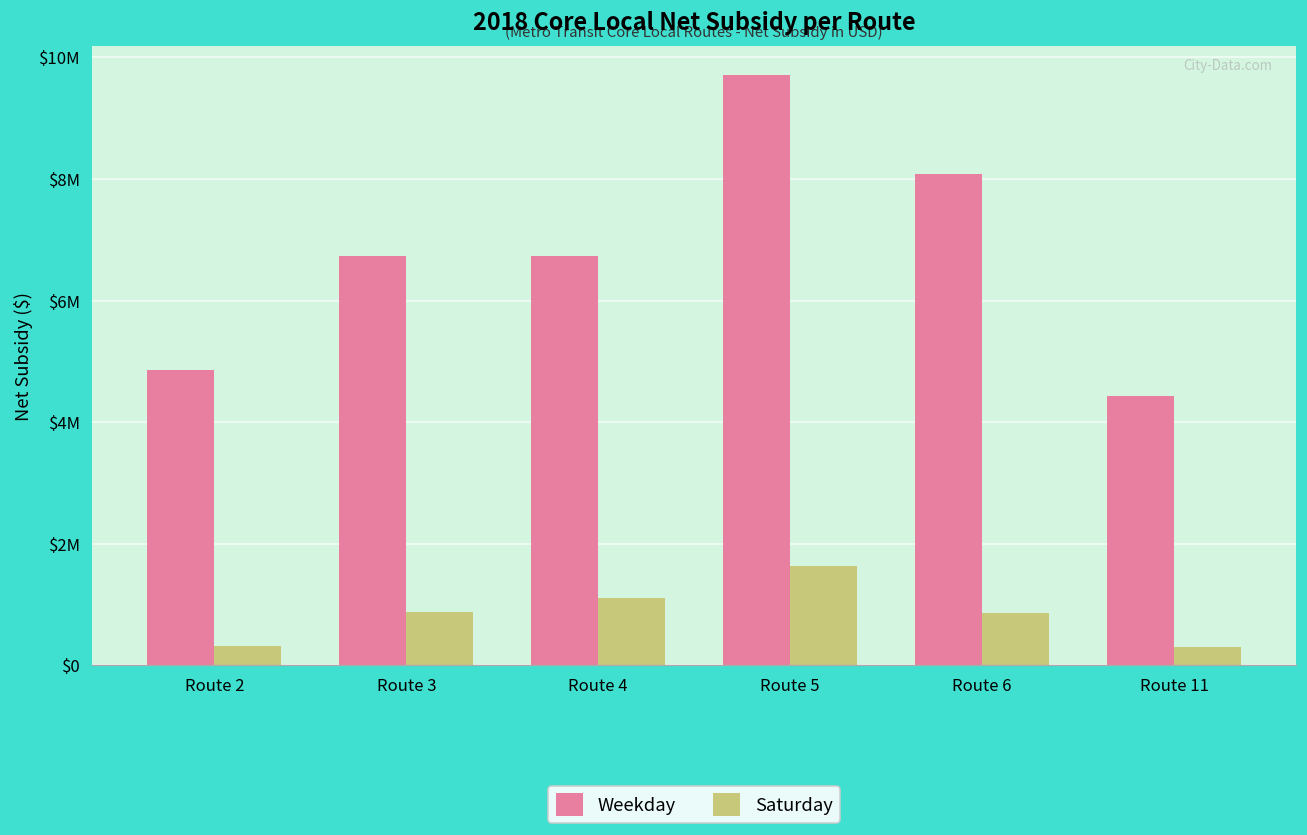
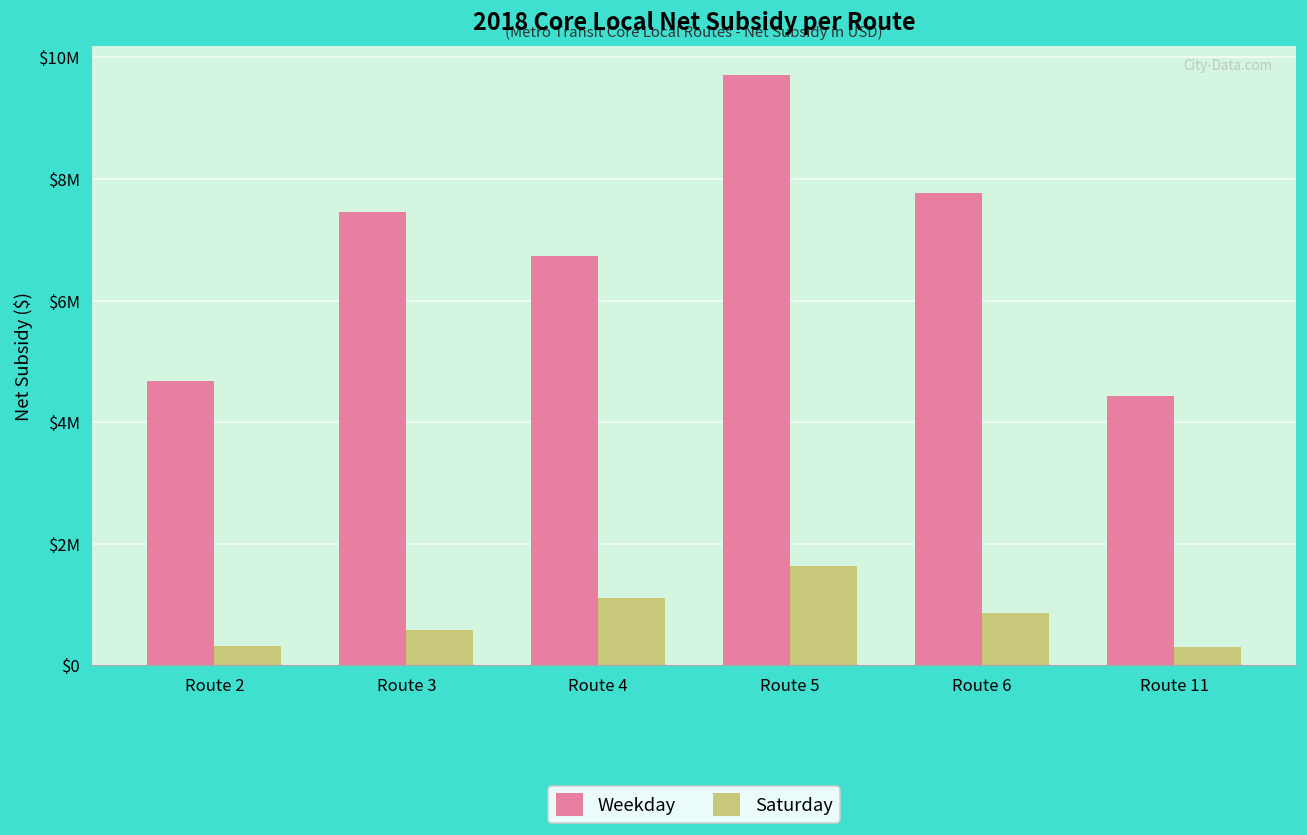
  {
    "Weekday": {
-     "Route 2": "$4800000",
-     "Route 3": "$6700000",
+     "Route 2": "$4700000",
+     "Route 3": "$7400000",
      "Route 4": "$6700000",
      "Route 5": "$9700000",
-     "Route 6": "$8100000",
+     "Route 6": "$7800000",
      "Route 11": "$4400000"
    },
    "Saturday": {
      "Route 2": "$300000",
-     "Route 3": "$900000",
+     "Route 3": "$600000",
      "Route 4": "$1100000",
      "Route 5": "$1600000",
      "Route 6": "$900000",
      "Route 11": "$300000"
    }
  }
